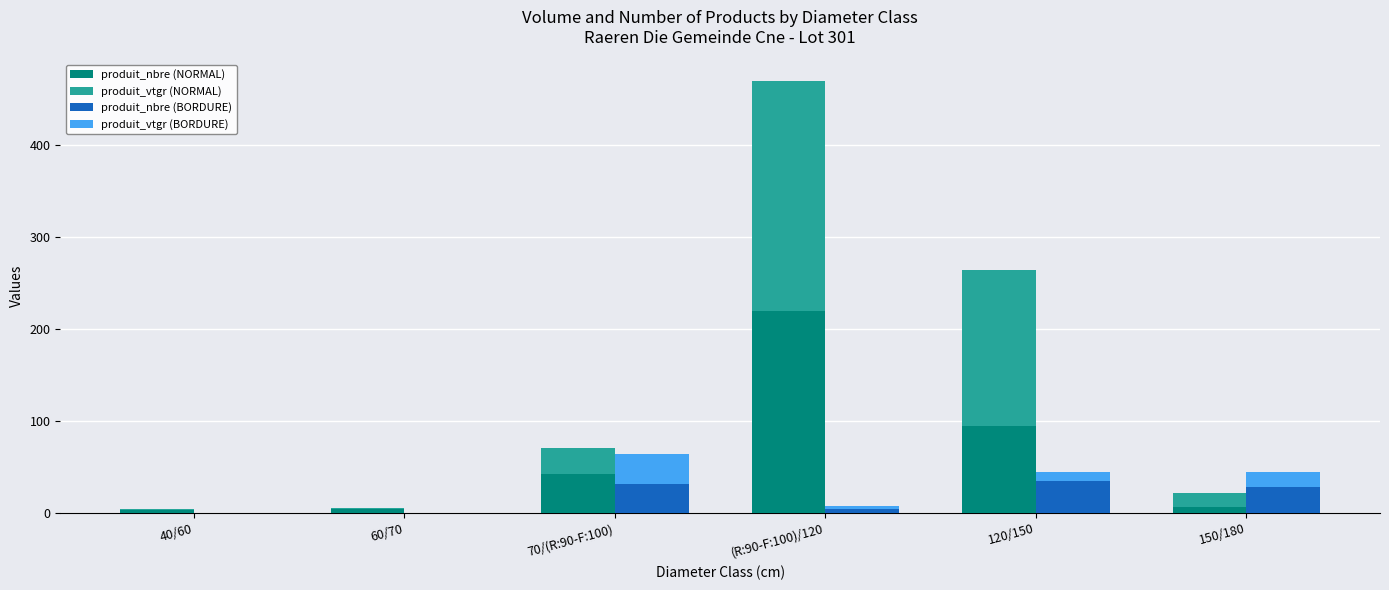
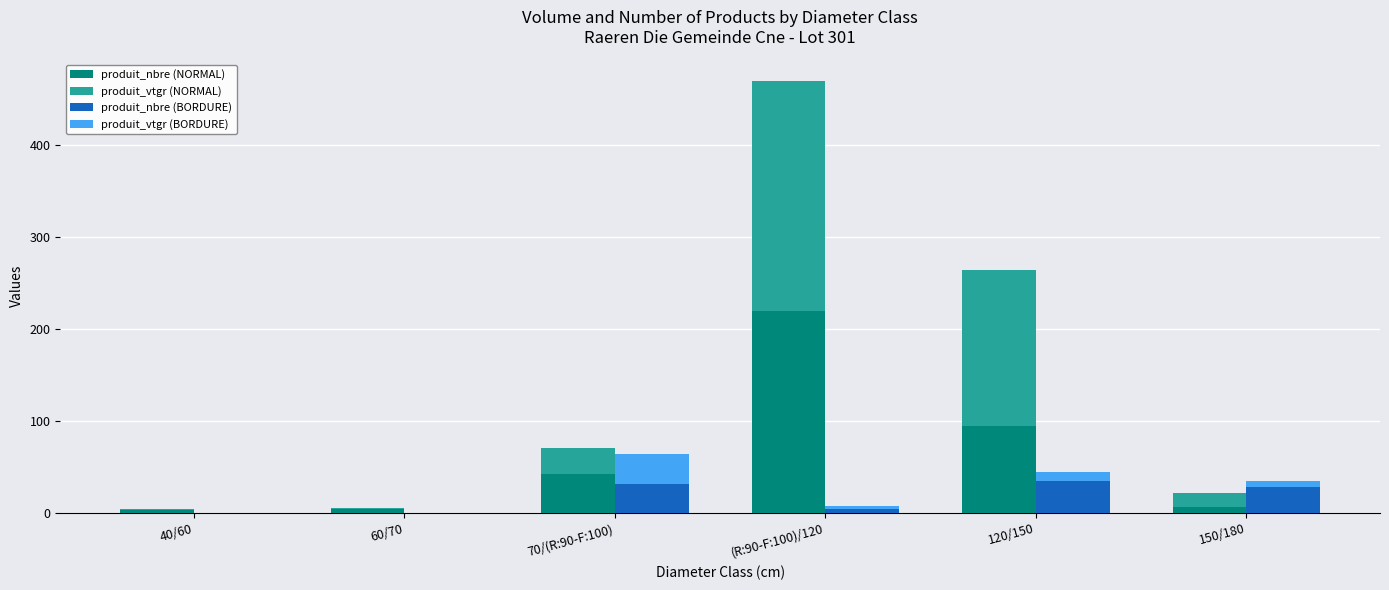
  {
    "produit_nbre (BORDURE)": {
      "40/60": 0,
      "60/70": 0,
      "70/(R:90-F:100)": 30,
      "(R:90-F:100)/120": 0,
      "120/150": 40,
      "150/180": 30
    },
    "produit_vtgr (BORDURE)": {
      "40/60": 0,
      "60/70": 0,
      "70/(R:90-F:100)": 30,
      "(R:90-F:100)/120": 0,
      "120/150": 10,
-     "150/180": 20
+     "150/180": 10
    }
  }
